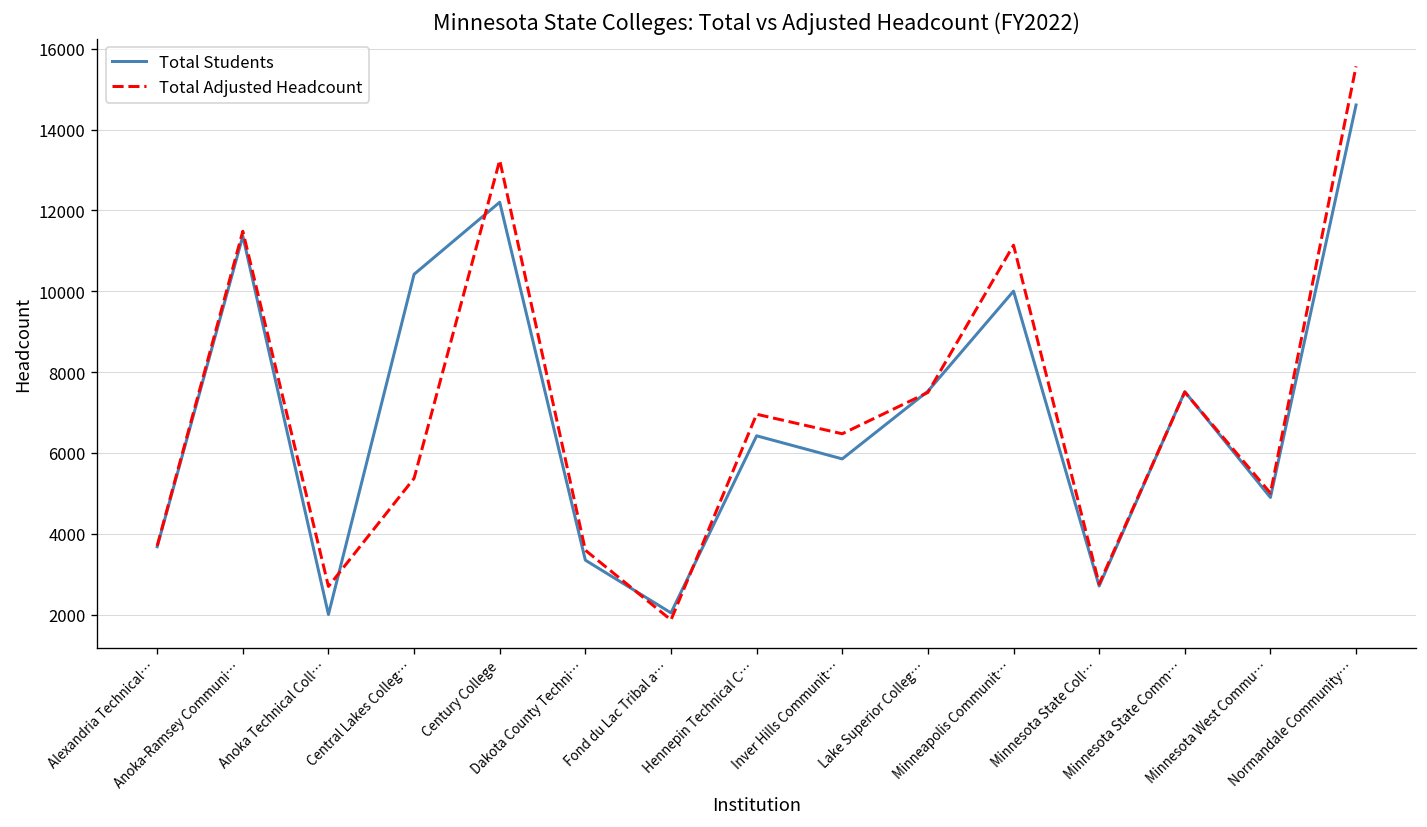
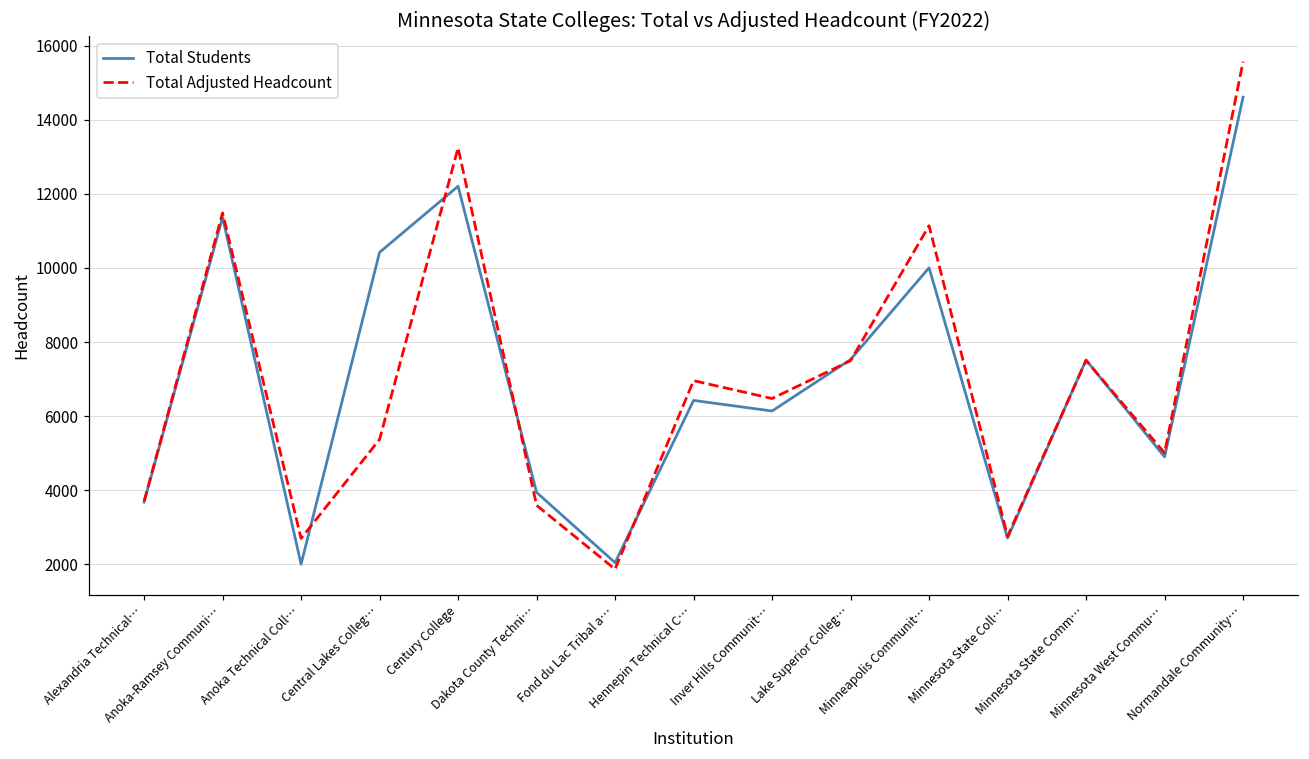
  {
    "Total Students": {
      "Anoka-Ramsey Communi…": 11400,
      "Anoka Technical Coll…": 2000,
      "Central Lakes Colleg…": 10400,
      "Century College": 12200,
-     "Dakota County Techni…": 3300,
+     "Dakota County Techni…": 3900,
      "Fond du Lac Tribal a…": 2000,
      "Hennepin Technical C…": 6400,
-     "Inver Hills Communit…": 5900,
+     "Inver Hills Communit…": 6100,
      "Minneapolis Communit…": 10000,
      "Minnesota West Commu…": 4900,
      "Normandale Community…": 14600
    },
    "Total Adjusted Headcount": {
      "Anoka-Ramsey Communi…": 11500,
      "Anoka Technical Coll…": 2700,
      "Central Lakes Colleg…": 5400,
      "Century College": 13200,
      "Dakota County Techni…": 3600,
      "Fond du Lac Tribal a…": 1900,
      "Hennepin Technical C…": 7000,
      "Inver Hills Communit…": 6500,
      "Minneapolis Communit…": 11100,
      "Minnesota West Commu…": 5000,
      "Normandale Community…": 15600
    }
  }
